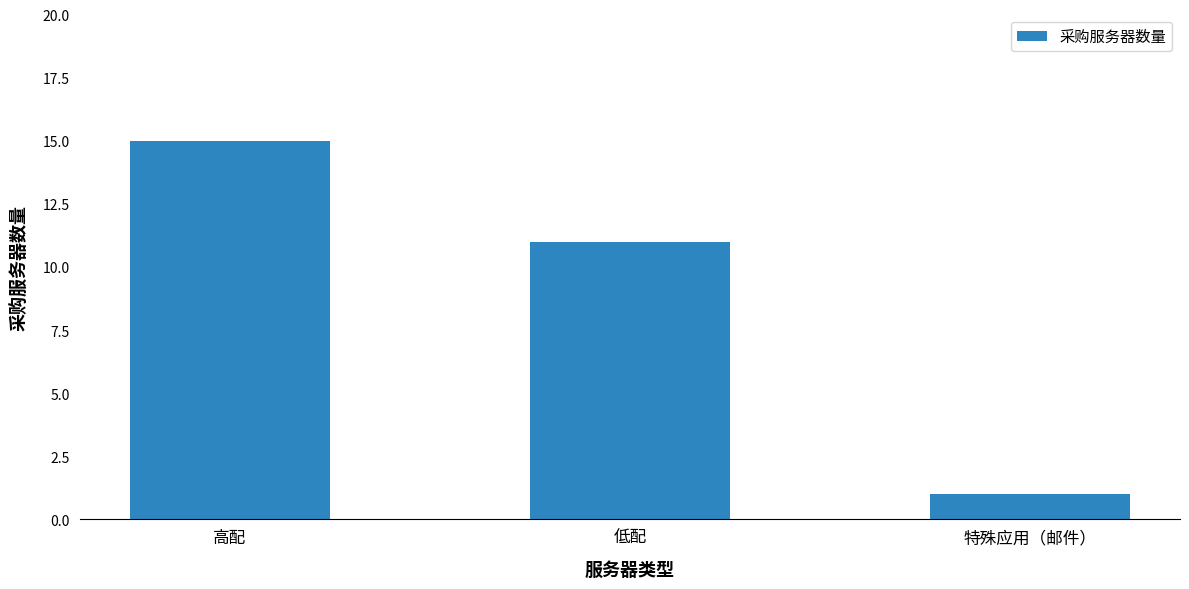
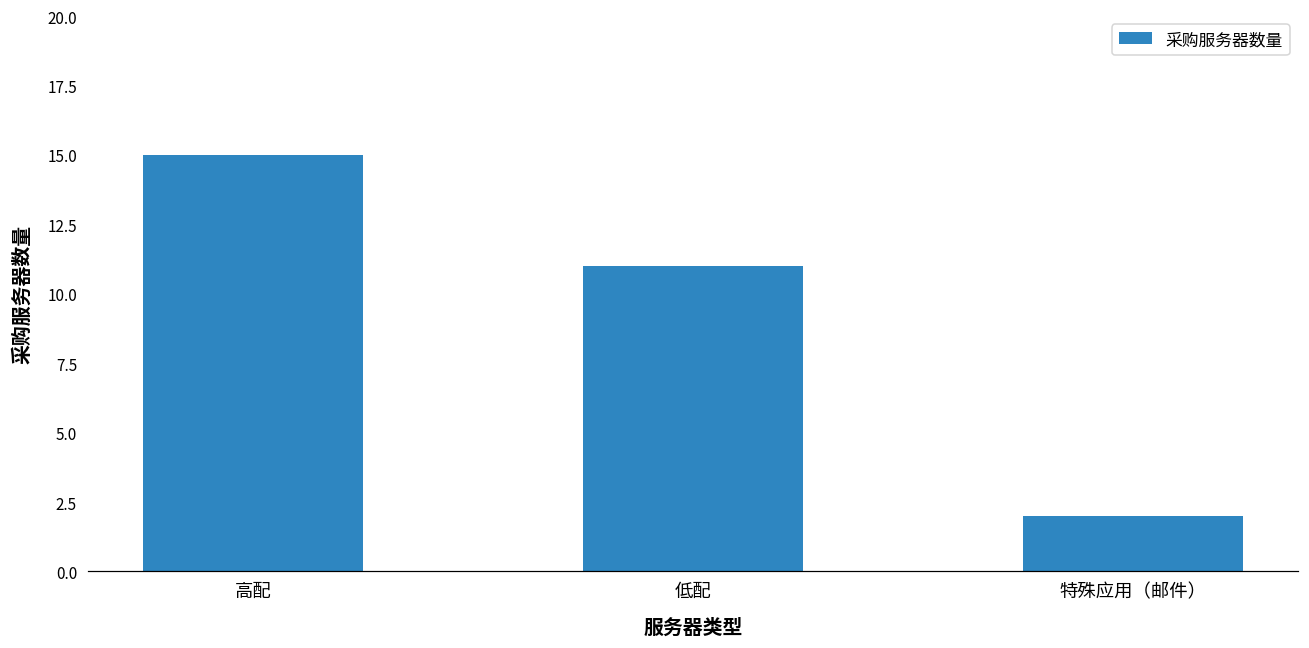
  {
    "高配": 15,
    "低配": 11,
-   "特殊应用（邮件）": 1
+   "特殊应用（邮件）": 2
  }
